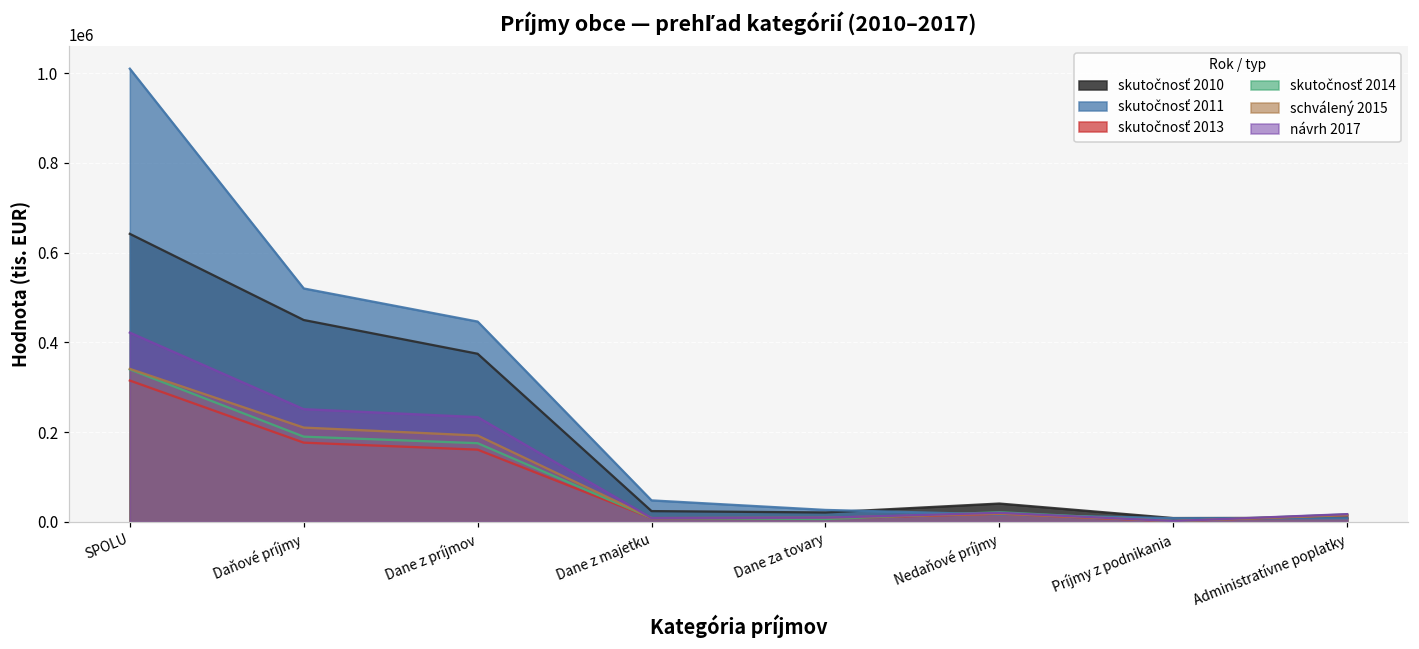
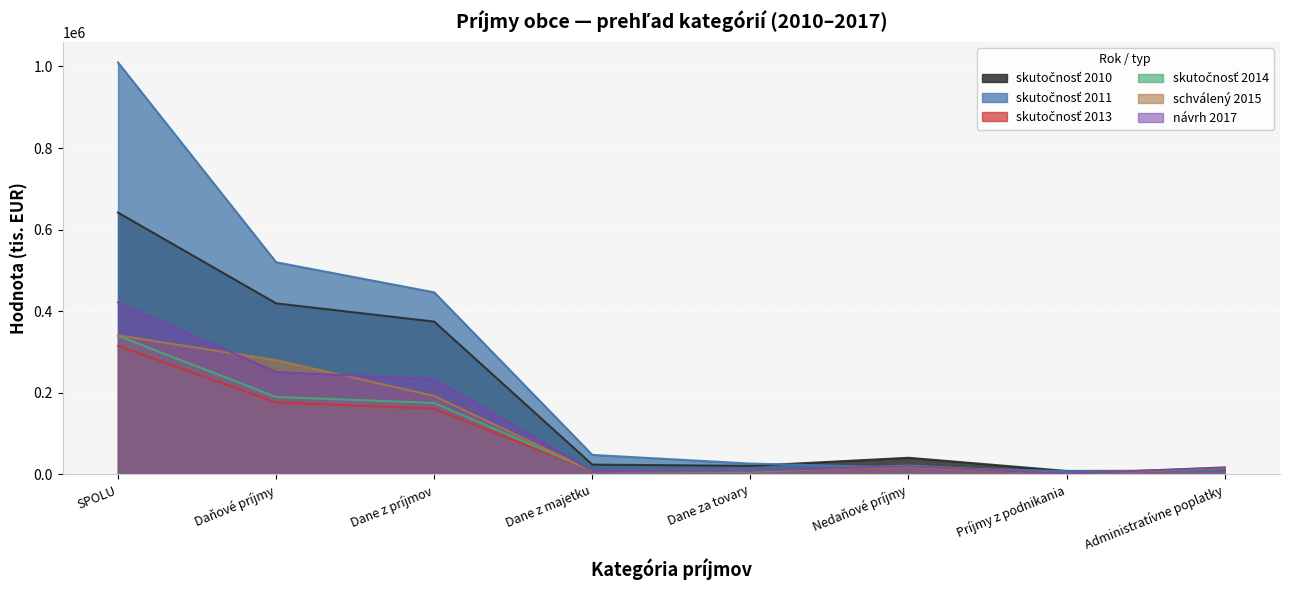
  {
    "skutočnosť 2010": {
      "SPOLU": 640000,
-     "Daňové príjmy": 450000,
+     "Daňové príjmy": 420000,
      "Dane z príjmov": 370000,
      "Dane z majetku": 20000,
      "Nedaňové príjmy": 40000
    },
    "skutočnosť 2011": {
      "SPOLU": 1010000,
      "Daňové príjmy": 520000,
      "Dane z príjmov": 450000,
      "Dane z majetku": 50000
    },
    "skutočnosť 2013": {
      "SPOLU": 310000,
      "Daňové príjmy": 180000,
      "Dane z príjmov": 160000
    },
    "skutočnosť 2014": {
      "Daňové príjmy": 190000,
      "Dane z príjmov": 180000
    },
    "schválený 2015": {
-     "Daňové príjmy": 210000,
+     "Daňové príjmy": 280000,
      "Dane z príjmov": 190000
    },
    "návrh 2017": {
      "SPOLU": 420000,
      "Daňové príjmy": 250000,
      "Dane z príjmov": 230000
    }
  }
